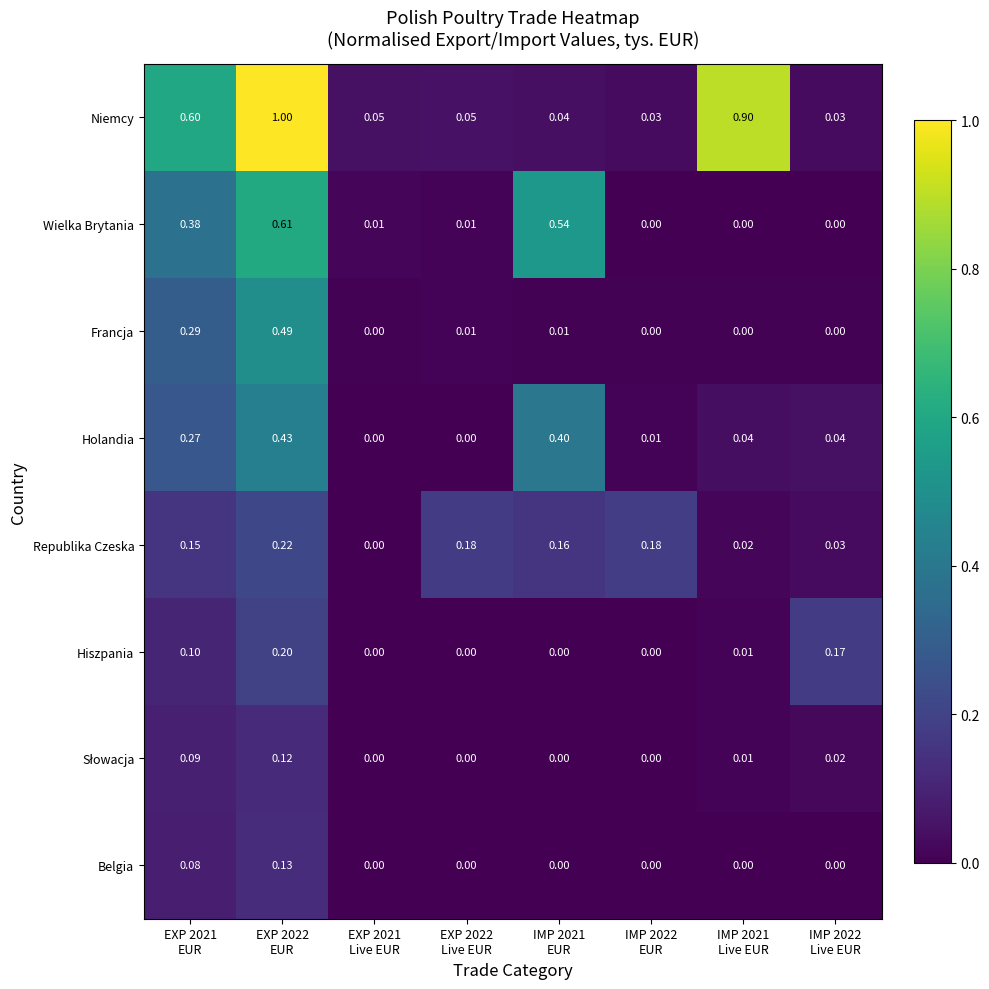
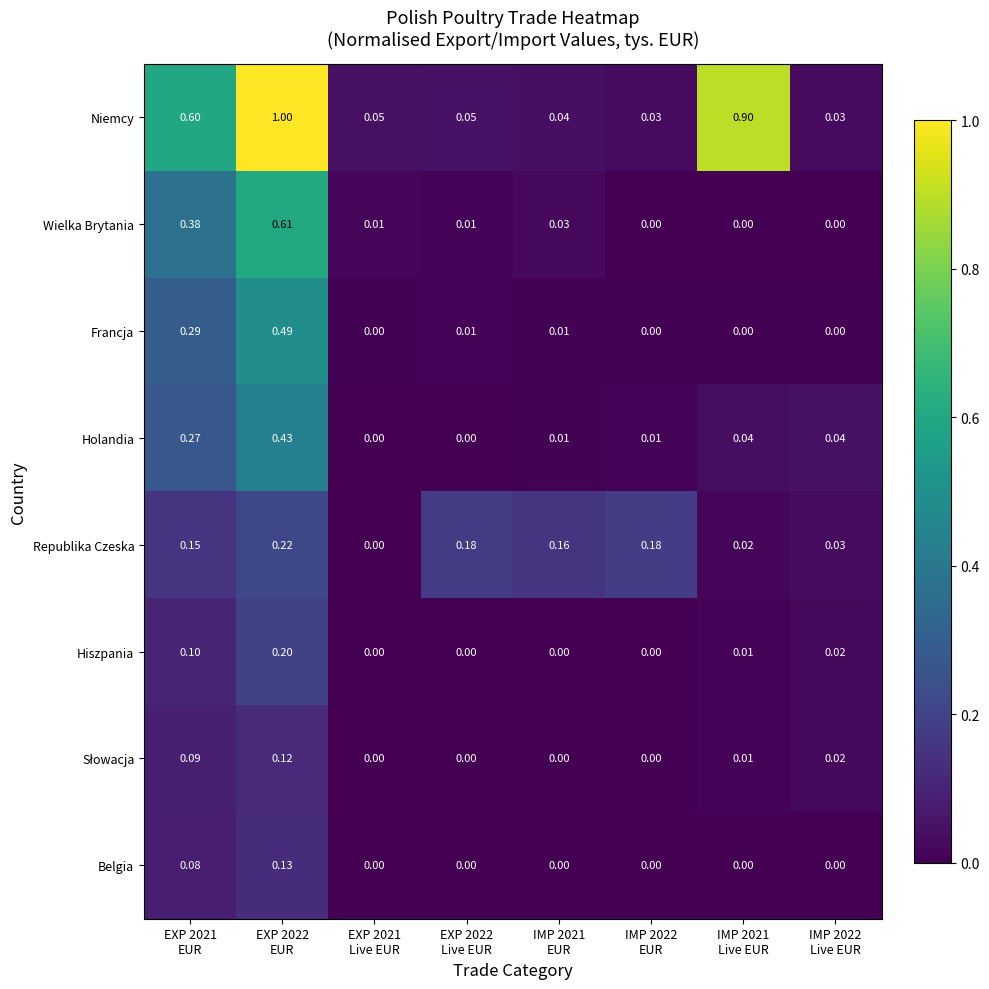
  {
    "Niemcy": {
      "EXP 2021 EUR": 0.60,
      "EXP 2022 EUR": 1.00,
      "EXP 2021 Live EUR": 0.05,
      "EXP 2022 Live EUR": 0.05,
      "IMP 2021 EUR": 0.04,
      "IMP 2022 EUR": 0.03,
      "IMP 2021 Live EUR": 0.90,
      "IMP 2022 Live EUR": 0.03
    },
    "Wielka Brytania": {
      "EXP 2021 EUR": 0.38,
      "EXP 2022 EUR": 0.61,
      "EXP 2021 Live EUR": 0.01,
      "EXP 2022 Live EUR": 0.01,
-     "IMP 2021 EUR": 0.54,
+     "IMP 2021 EUR": 0.03,
      "IMP 2022 EUR": 0.00,
      "IMP 2021 Live EUR": 0.00,
      "IMP 2022 Live EUR": 0.00
    },
    "Francja": {
      "EXP 2021 EUR": 0.29,
      "EXP 2022 EUR": 0.49,
      "EXP 2021 Live EUR": 0.00,
      "EXP 2022 Live EUR": 0.01,
      "IMP 2021 EUR": 0.01,
      "IMP 2022 EUR": 0.00,
      "IMP 2021 Live EUR": 0.00,
      "IMP 2022 Live EUR": 0.00
    },
    "Holandia": {
      "EXP 2021 EUR": 0.27,
      "EXP 2022 EUR": 0.43,
      "EXP 2021 Live EUR": 0.00,
      "EXP 2022 Live EUR": 0.00,
-     "IMP 2021 EUR": 0.40,
+     "IMP 2021 EUR": 0.01,
      "IMP 2022 EUR": 0.01,
      "IMP 2021 Live EUR": 0.04,
      "IMP 2022 Live EUR": 0.04
    },
    "Republika Czeska": {
      "EXP 2021 EUR": 0.15,
      "EXP 2022 EUR": 0.22,
      "EXP 2021 Live EUR": 0.00,
      "EXP 2022 Live EUR": 0.18,
      "IMP 2021 EUR": 0.16,
      "IMP 2022 EUR": 0.18,
      "IMP 2021 Live EUR": 0.02,
      "IMP 2022 Live EUR": 0.03
    },
    "Hiszpania": {
      "EXP 2021 EUR": 0.10,
      "EXP 2022 EUR": 0.20,
      "EXP 2021 Live EUR": 0.00,
      "EXP 2022 Live EUR": 0.00,
      "IMP 2021 EUR": 0.00,
      "IMP 2022 EUR": 0.00,
      "IMP 2021 Live EUR": 0.01,
-     "IMP 2022 Live EUR": 0.17
+     "IMP 2022 Live EUR": 0.02
    },
    "Słowacja": {
      "EXP 2021 EUR": 0.09,
      "EXP 2022 EUR": 0.12,
      "EXP 2021 Live EUR": 0.00,
      "EXP 2022 Live EUR": 0.00,
      "IMP 2021 EUR": 0.00,
      "IMP 2022 EUR": 0.00,
      "IMP 2021 Live EUR": 0.01,
      "IMP 2022 Live EUR": 0.02
    },
    "Belgia": {
      "EXP 2021 EUR": 0.08,
      "EXP 2022 EUR": 0.13,
      "EXP 2021 Live EUR": 0.00,
      "EXP 2022 Live EUR": 0.00,
      "IMP 2021 EUR": 0.00,
      "IMP 2022 EUR": 0.00,
      "IMP 2021 Live EUR": 0.00,
      "IMP 2022 Live EUR": 0.00
    }
  }
